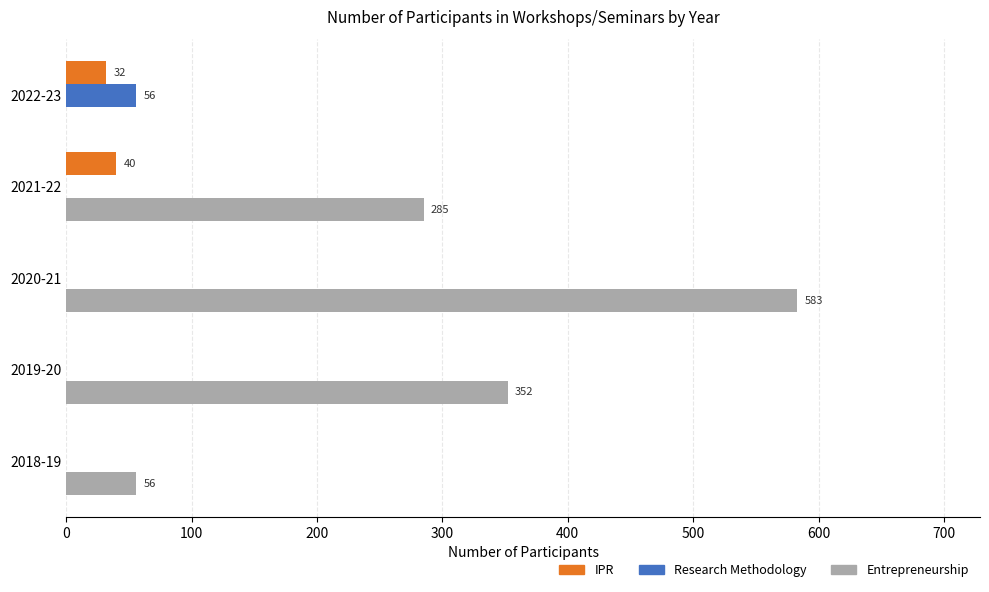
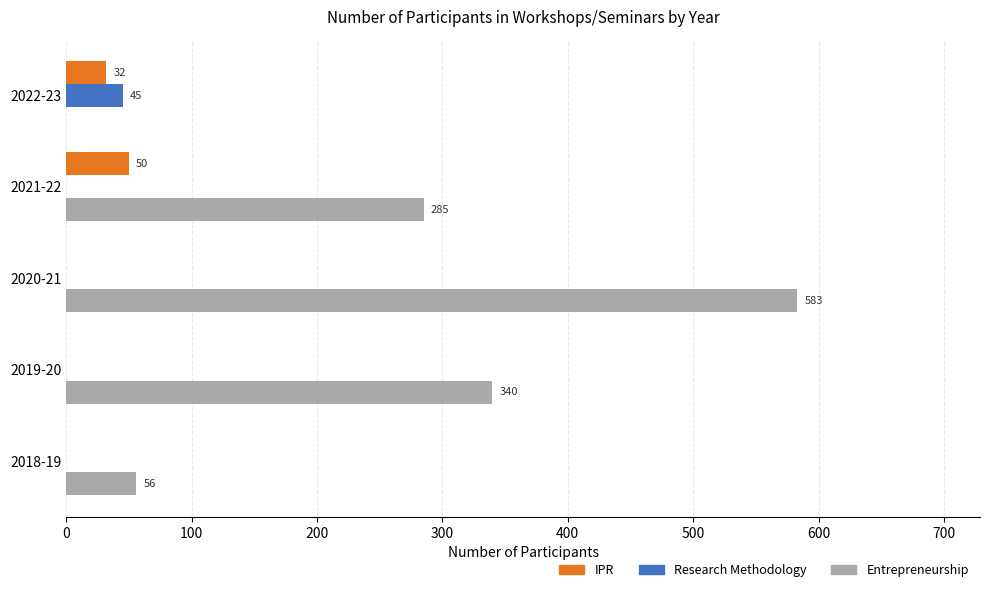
  {
    "IPR": {
      "2022-23": 32,
-     "2021-22": 40
+     "2021-22": 50
    },
    "Research Methodology": {
-     "2022-23": 56
+     "2022-23": 45
    },
    "Entrepreneurship": {
      "2021-22": 285,
      "2020-21": 583,
-     "2019-20": 352,
+     "2019-20": 340,
      "2018-19": 56
    }
  }
